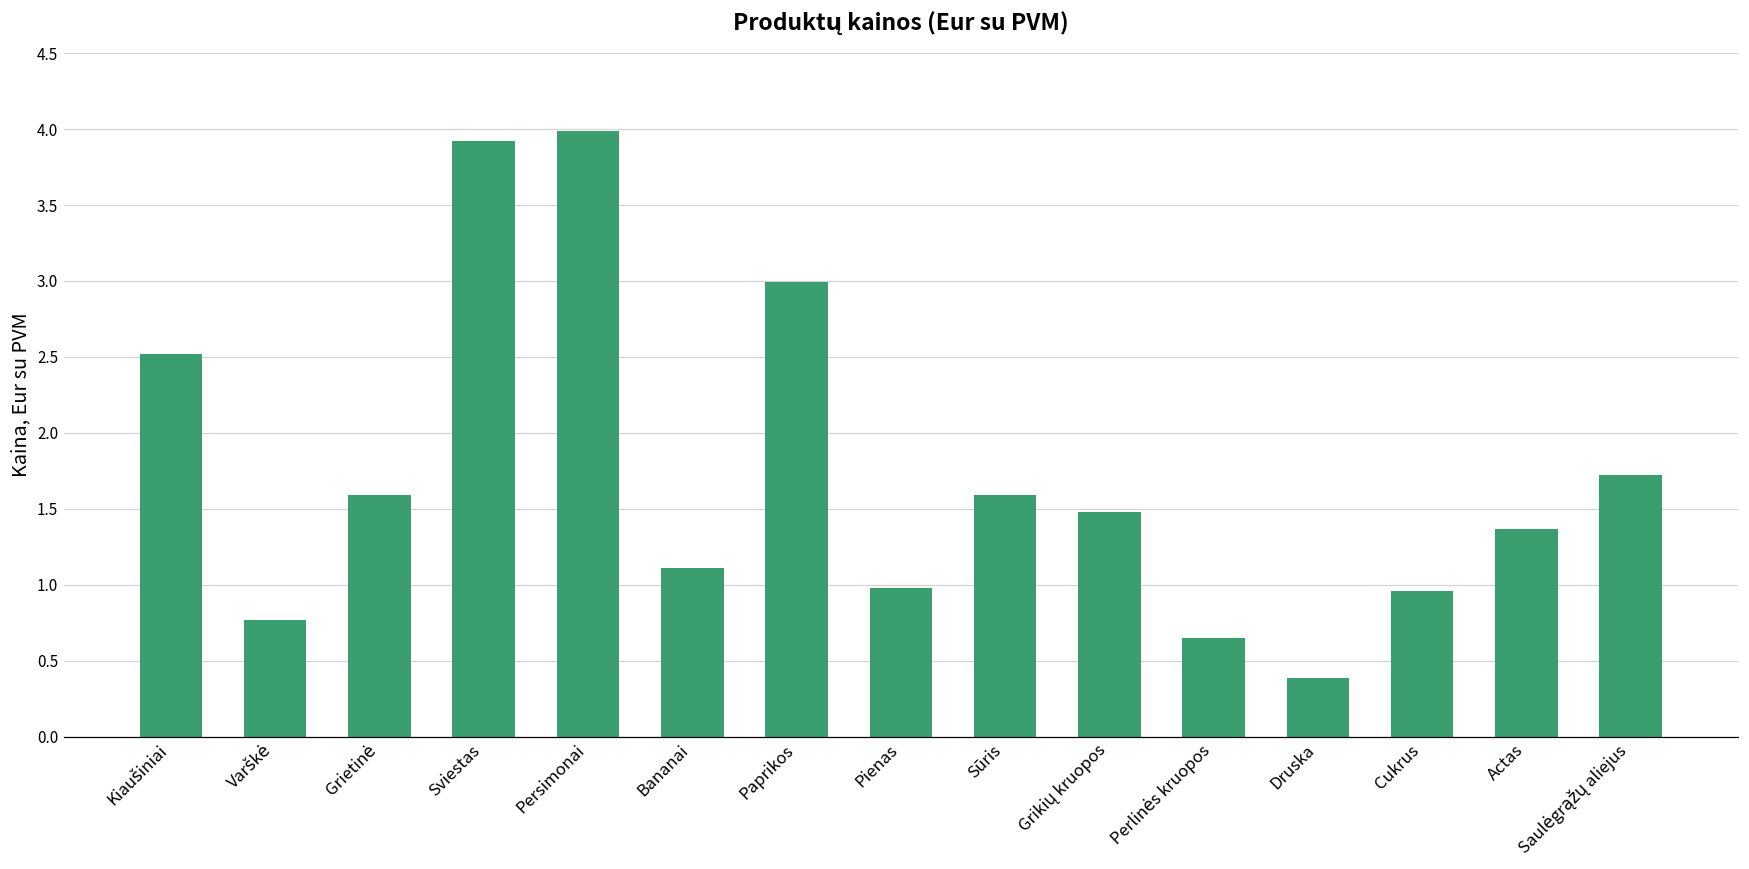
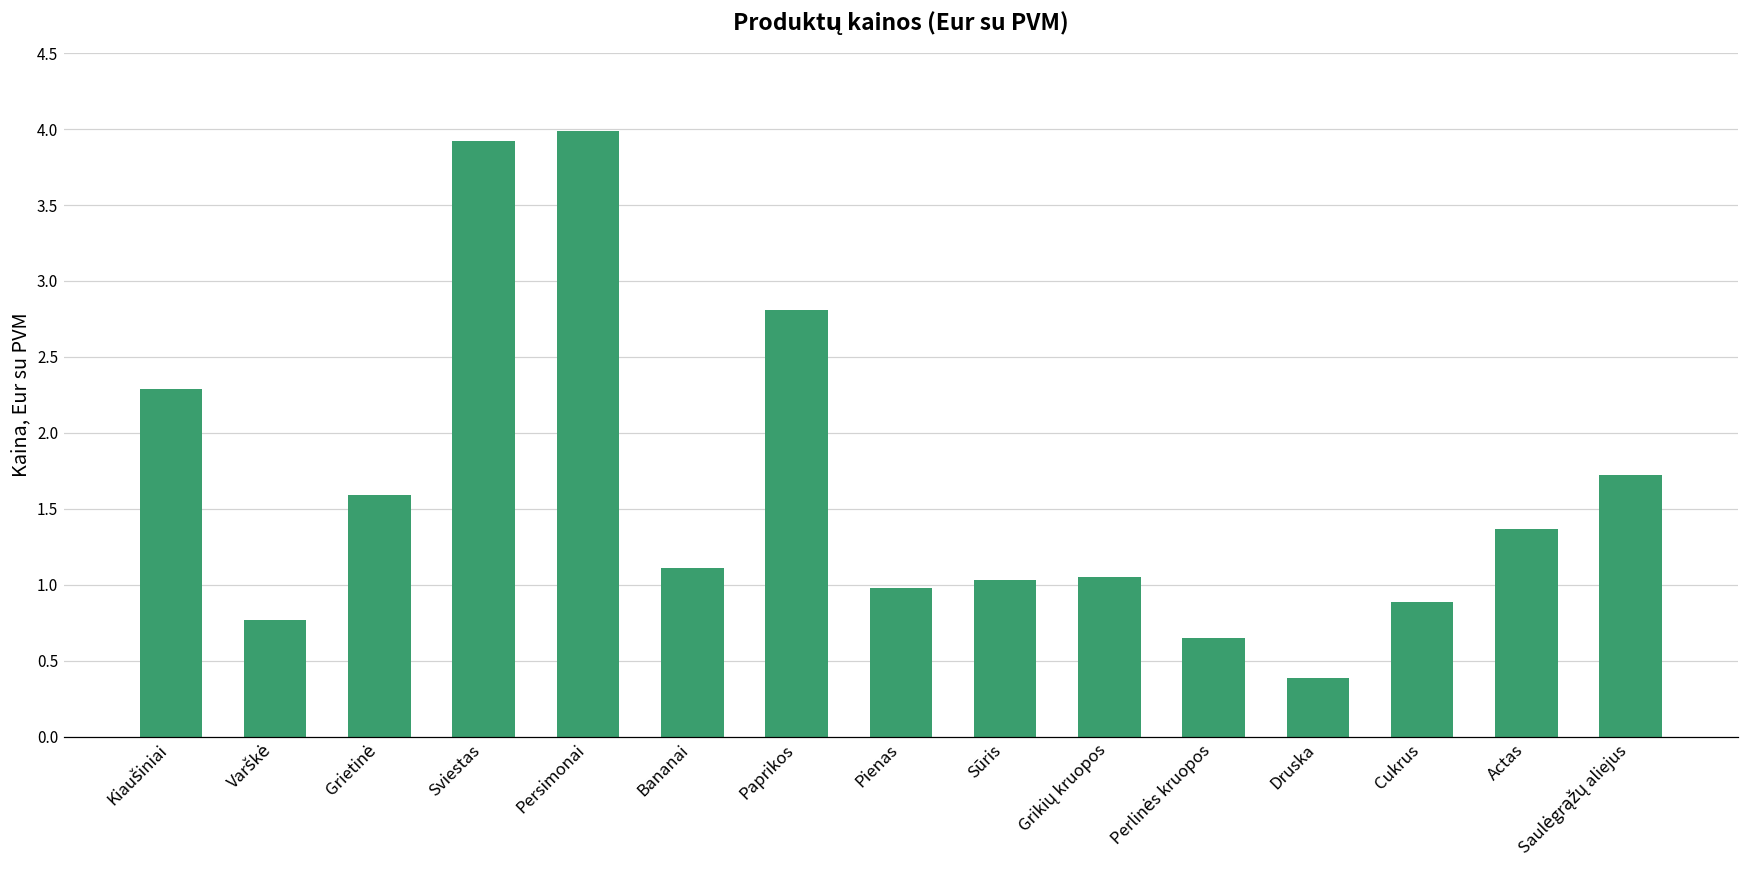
  {
-   "Kiaušiniai": 2.52,
+   "Kiaušiniai": 2.29,
    "Varškė": 0.77,
    "Grietinė": 1.59,
    "Sviestas": 3.92,
    "Persimonai": 3.99,
    "Bananai": 1.11,
-   "Paprikos": 2.99,
+   "Paprikos": 2.81,
    "Pienas": 0.98,
-   "Sūris": 1.59,
-   "Grikių kruopos": 1.48,
+   "Sūris": 1.03,
+   "Grikių kruopos": 1.05,
    "Perlinės kruopos": 0.65,
    "Druska": 0.39,
-   "Cukrus": 0.96,
+   "Cukrus": 0.89,
    "Actas": 1.37,
    "Saulėgrąžų aliejus": 1.72
  }
